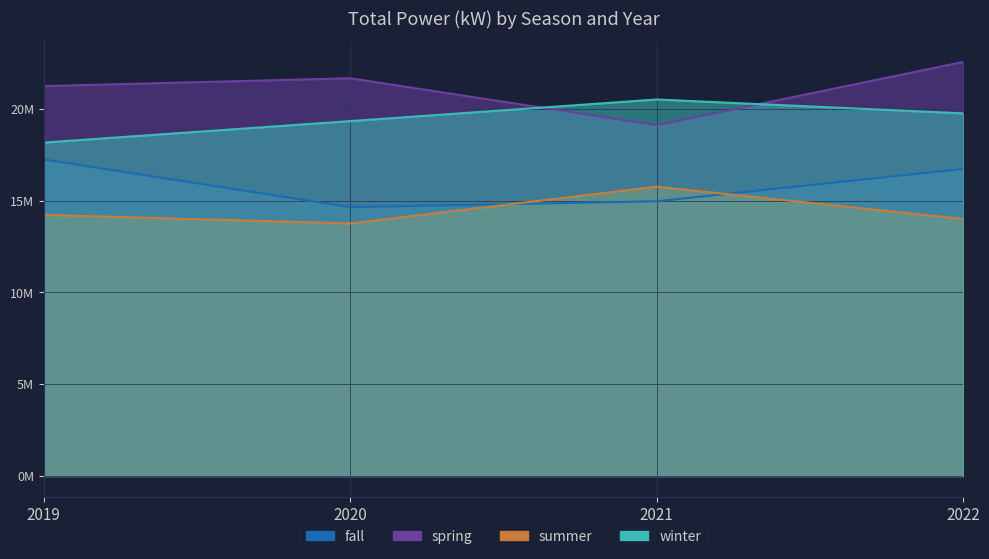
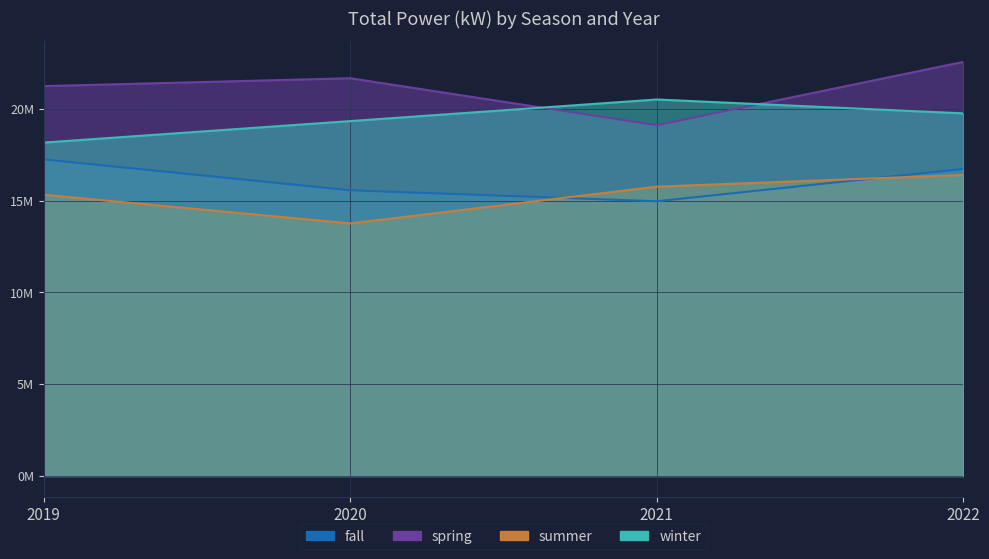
  {
    "fall": {
      "2019": 17200000,
-     "2020": 14600000,
+     "2020": 15600000,
      "2021": 15000000,
      "2022": 16700000
    },
    "spring": {
      "2019": 21200000,
      "2020": 21700000,
      "2021": 19100000,
      "2022": 22500000
    },
    "summer": {
-     "2019": 14200000,
+     "2019": 15300000,
      "2020": 13800000,
      "2021": 15800000,
-     "2022": 14000000
+     "2022": 16400000
    },
    "winter": {
      "2019": 18200000,
      "2020": 19300000,
      "2021": 20500000,
      "2022": 19700000
    }
  }
